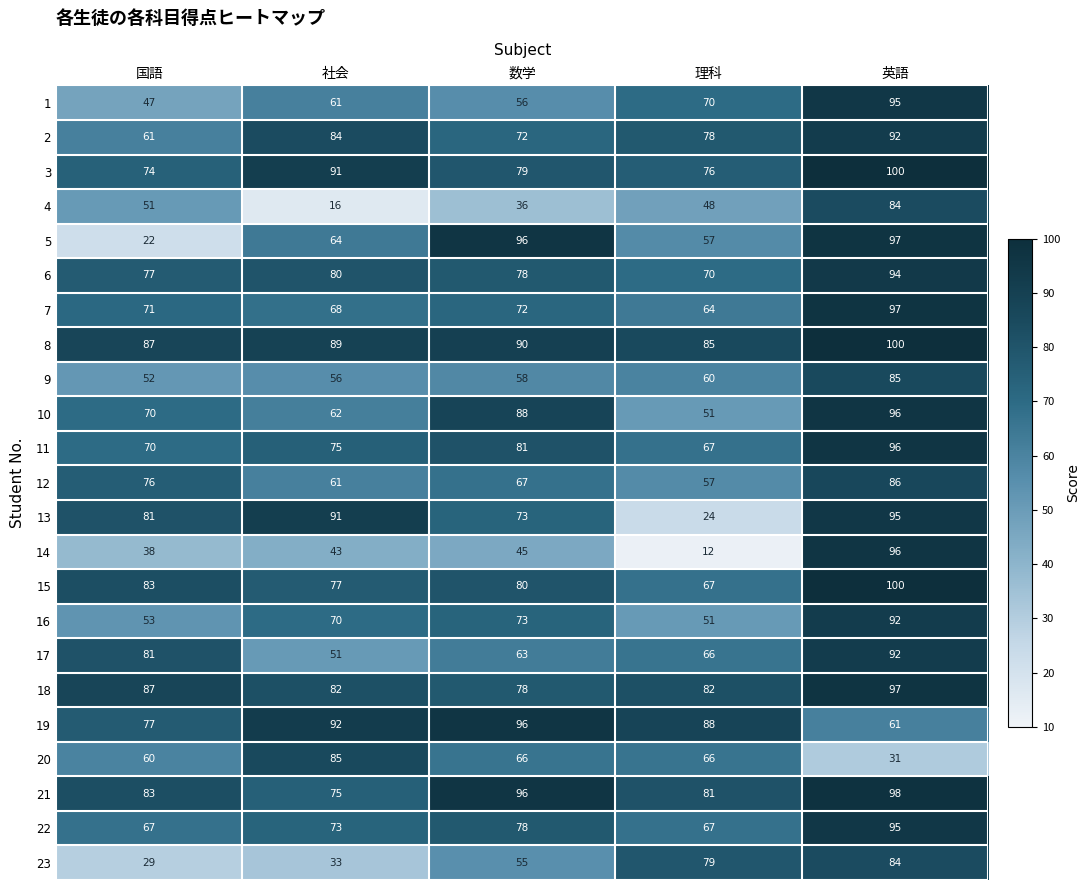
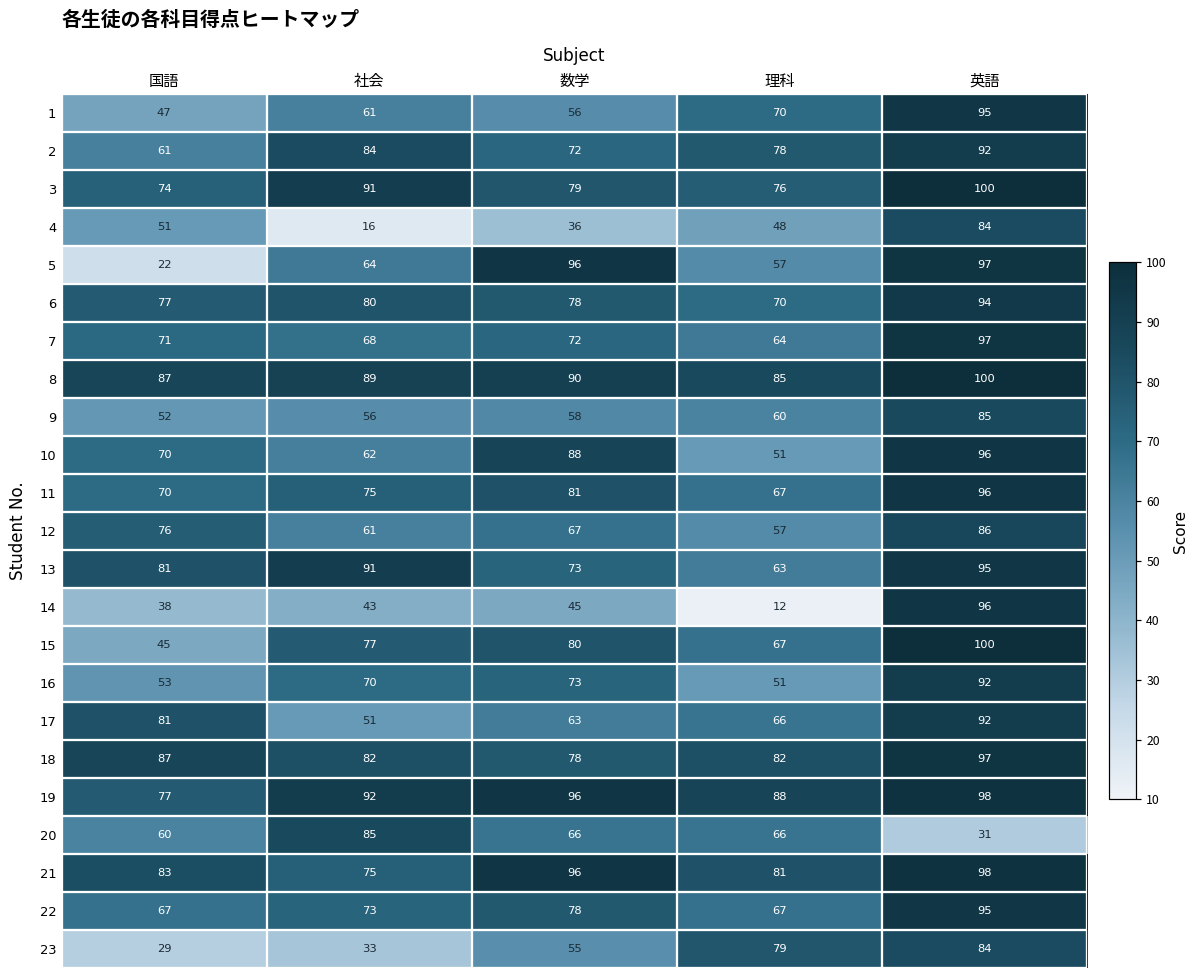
  {
    "1": {
      "国語": 47,
      "社会": 61,
      "数学": 56,
      "理科": 70,
      "英語": 95
    },
    "2": {
      "国語": 61,
      "社会": 84,
      "数学": 72,
      "理科": 78,
      "英語": 92
    },
    "3": {
      "国語": 74,
      "社会": 91,
      "数学": 79,
      "理科": 76,
      "英語": 100
    },
    "4": {
      "国語": 51,
      "社会": 16,
      "数学": 36,
      "理科": 48,
      "英語": 84
    },
    "5": {
      "国語": 22,
      "社会": 64,
      "数学": 96,
      "理科": 57,
      "英語": 97
    },
    "6": {
      "国語": 77,
      "社会": 80,
      "数学": 78,
      "理科": 70,
      "英語": 94
    },
    "7": {
      "国語": 71,
      "社会": 68,
      "数学": 72,
      "理科": 64,
      "英語": 97
    },
    "8": {
      "国語": 87,
      "社会": 89,
      "数学": 90,
      "理科": 85,
      "英語": 100
    },
    "9": {
      "国語": 52,
      "社会": 56,
      "数学": 58,
      "理科": 60,
      "英語": 85
    },
    "10": {
      "国語": 70,
      "社会": 62,
      "数学": 88,
      "理科": 51,
      "英語": 96
    },
    "11": {
      "国語": 70,
      "社会": 75,
      "数学": 81,
      "理科": 67,
      "英語": 96
    },
    "12": {
      "国語": 76,
      "社会": 61,
      "数学": 67,
      "理科": 57,
      "英語": 86
    },
    "13": {
      "国語": 81,
      "社会": 91,
      "数学": 73,
-     "理科": 24,
+     "理科": 63,
      "英語": 95
    },
    "14": {
      "国語": 38,
      "社会": 43,
      "数学": 45,
      "理科": 12,
      "英語": 96
    },
    "15": {
-     "国語": 83,
+     "国語": 45,
      "社会": 77,
      "数学": 80,
      "理科": 67,
      "英語": 100
    },
    "16": {
      "国語": 53,
      "社会": 70,
      "数学": 73,
      "理科": 51,
      "英語": 92
    },
    "17": {
      "国語": 81,
      "社会": 51,
      "数学": 63,
      "理科": 66,
      "英語": 92
    },
    "18": {
      "国語": 87,
      "社会": 82,
      "数学": 78,
      "理科": 82,
      "英語": 97
    },
    "19": {
      "国語": 77,
      "社会": 92,
      "数学": 96,
      "理科": 88,
-     "英語": 61
+     "英語": 98
    },
    "20": {
      "国語": 60,
      "社会": 85,
      "数学": 66,
      "理科": 66,
      "英語": 31
    },
    "21": {
      "国語": 83,
      "社会": 75,
      "数学": 96,
      "理科": 81,
      "英語": 98
    },
    "22": {
      "国語": 67,
      "社会": 73,
      "数学": 78,
      "理科": 67,
      "英語": 95
    },
    "23": {
      "国語": 29,
      "社会": 33,
      "数学": 55,
      "理科": 79,
      "英語": 84
    }
  }
